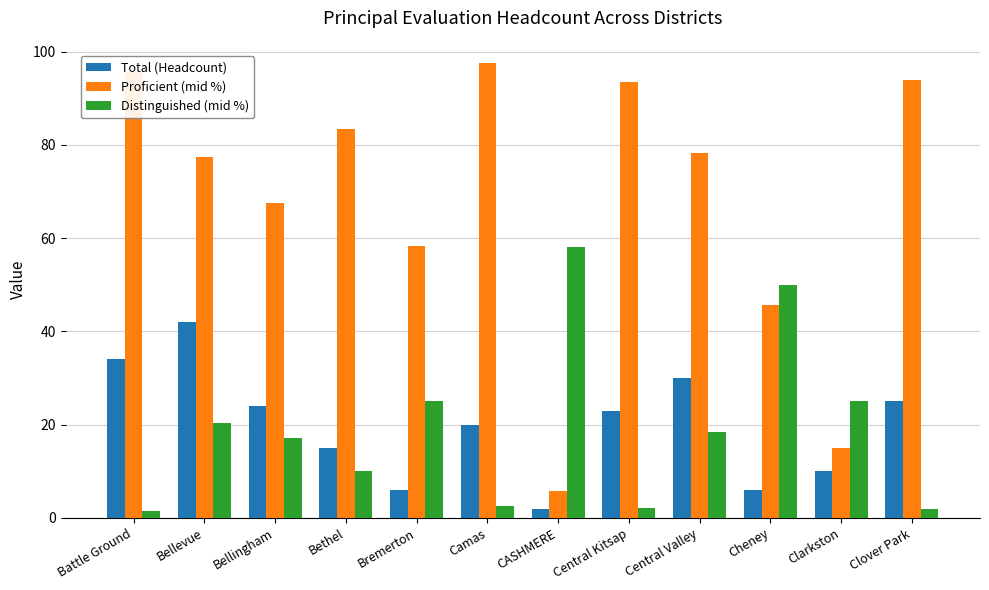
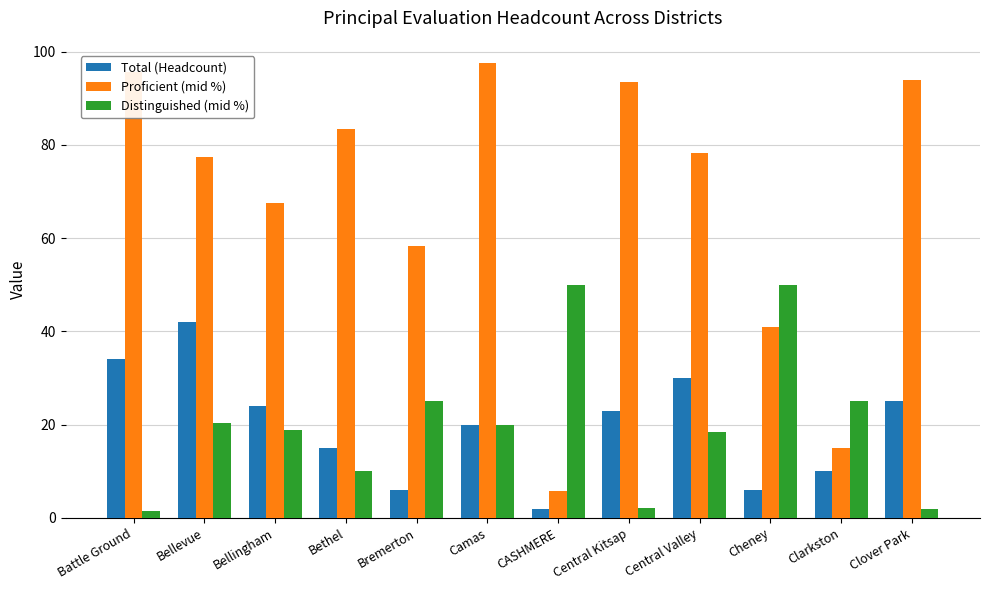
  {
    "Total (Headcount)": {
      "Battle Ground": 34,
      "Bellevue": 42,
      "Bellingham": 24,
      "Bethel": 15,
      "Bremerton": 6,
      "Camas": 20,
      "CASHMERE": 2,
      "Central Kitsap": 23,
      "Central Valley": 30,
      "Cheney": 6,
      "Clarkston": 10,
      "Clover Park": 25
    },
    "Proficient (mid %)": {
      "Bellevue": 77,
      "Bellingham": 68,
      "Bethel": 83,
      "Bremerton": 58,
      "Camas": 98,
      "CASHMERE": 6,
      "Central Kitsap": 93,
      "Central Valley": 78,
-     "Cheney": 46,
+     "Cheney": 41,
      "Clarkston": 15,
      "Clover Park": 94
    },
    "Distinguished (mid %)": {
      "Battle Ground": 1,
      "Bellevue": 20,
-     "Bellingham": 17,
+     "Bellingham": 19,
      "Bethel": 10,
      "Bremerton": 25,
-     "Camas": 3,
-     "CASHMERE": 58,
+     "Camas": 20,
+     "CASHMERE": 50,
      "Central Kitsap": 2,
      "Central Valley": 18,
      "Cheney": 50,
      "Clarkston": 25,
      "Clover Park": 2
    }
  }
